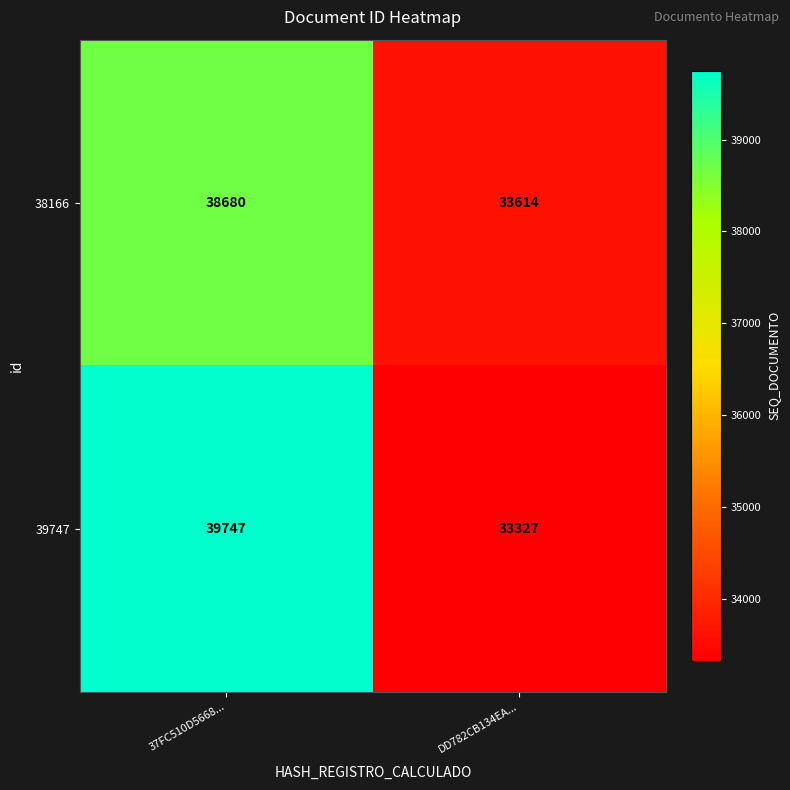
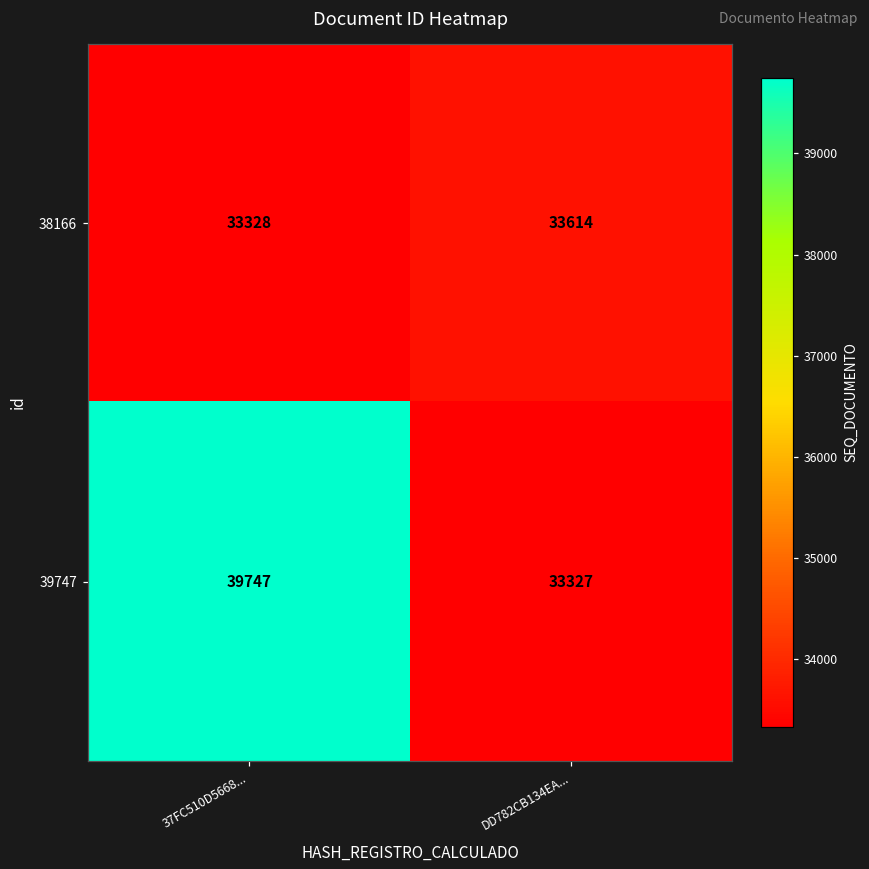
  {
    "38166": {
-     "37FC510D5668...": 38680,
+     "37FC510D5668...": 33328,
      "DD782CB134EA...": 33614
    },
    "39747": {
      "37FC510D5668...": 39747,
      "DD782CB134EA...": 33327
    }
  }
